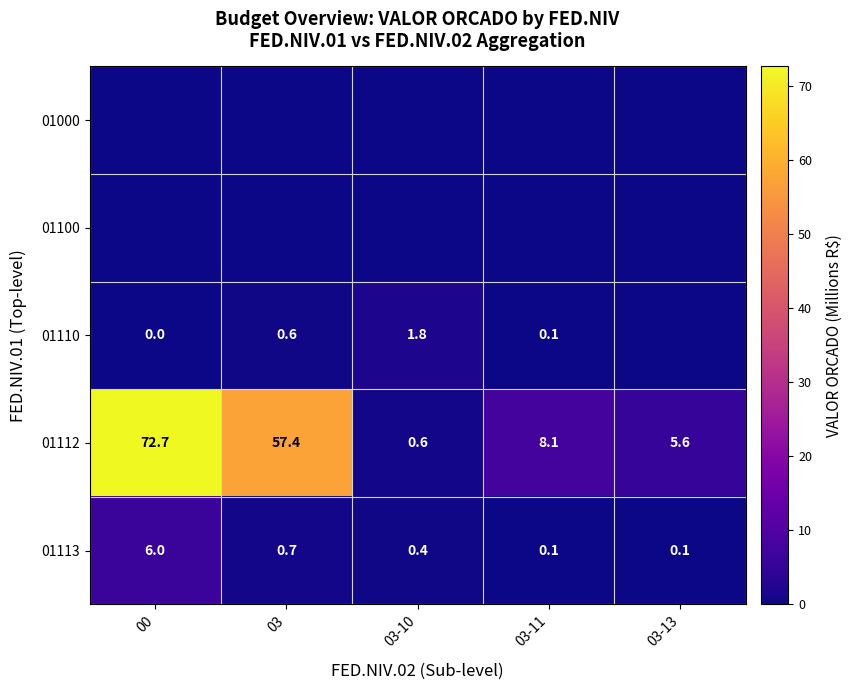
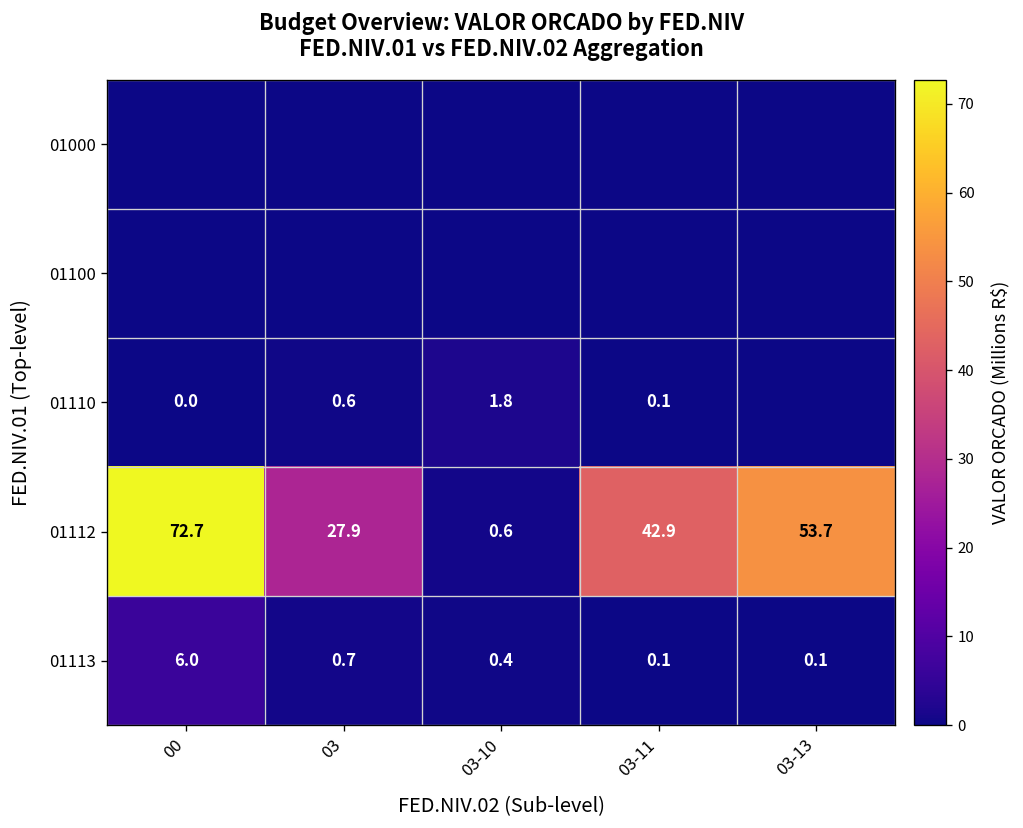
  {
    "01110": {
      "00": 0.0,
      "03": 0.6,
      "03-10": 1.8,
      "03-11": 0.1
    },
    "01112": {
      "00": 72.7,
-     "03": 57.4,
+     "03": 27.9,
      "03-10": 0.6,
-     "03-11": 8.1,
-     "03-13": 5.6
+     "03-11": 42.9,
+     "03-13": 53.7
    },
    "01113": {
      "00": 6.0,
      "03": 0.7,
      "03-10": 0.4,
      "03-11": 0.1,
      "03-13": 0.1
    }
  }
